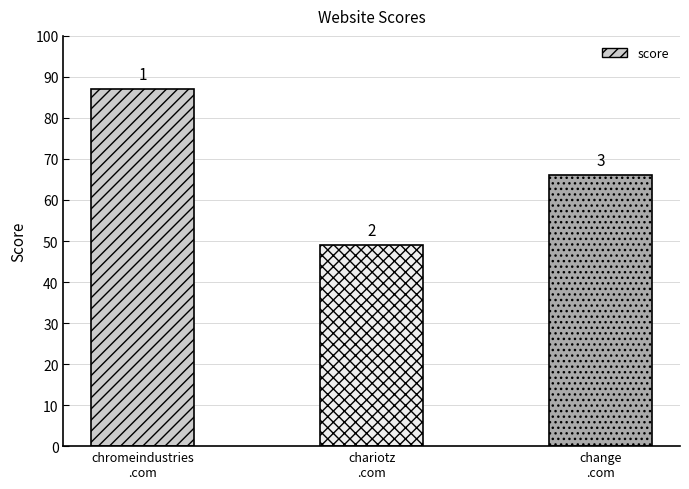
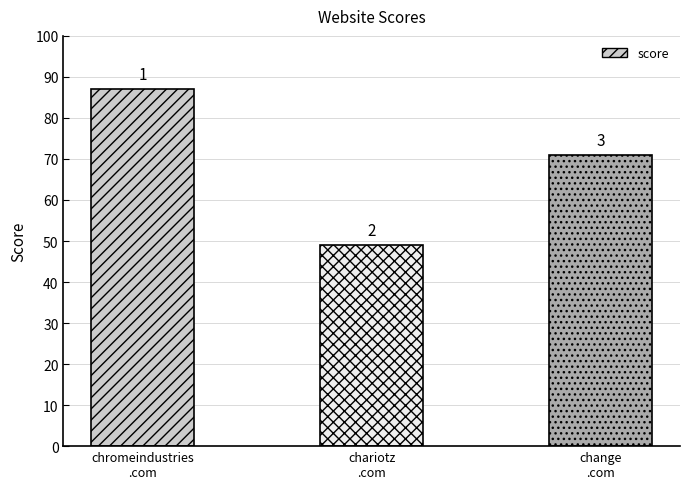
  {
-   "change .com": 66
+   "change .com": 71
  }
